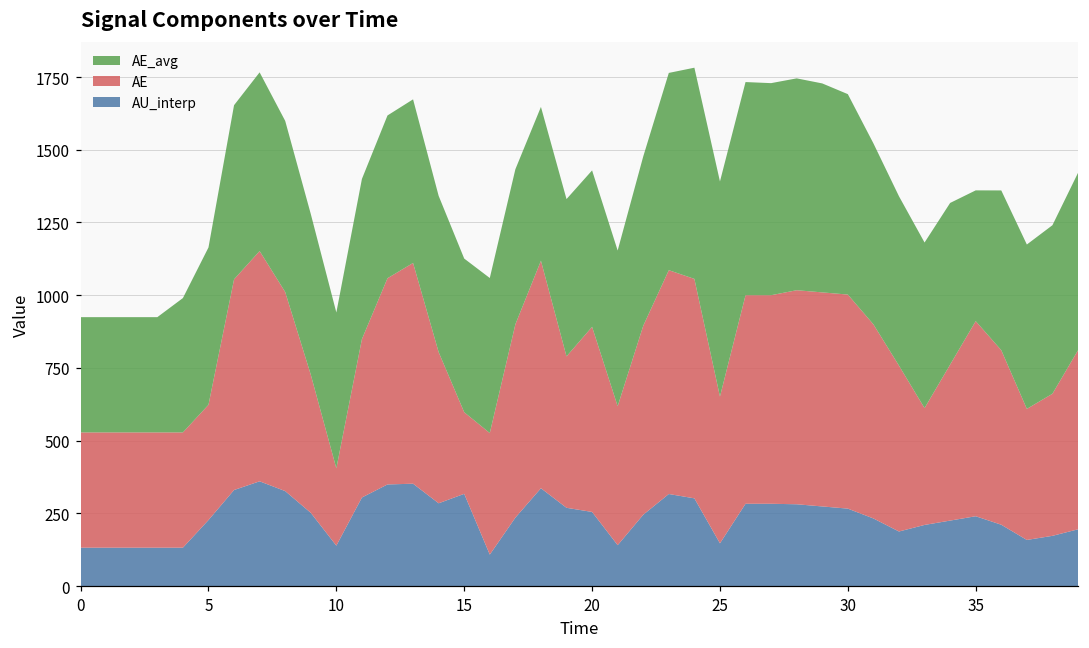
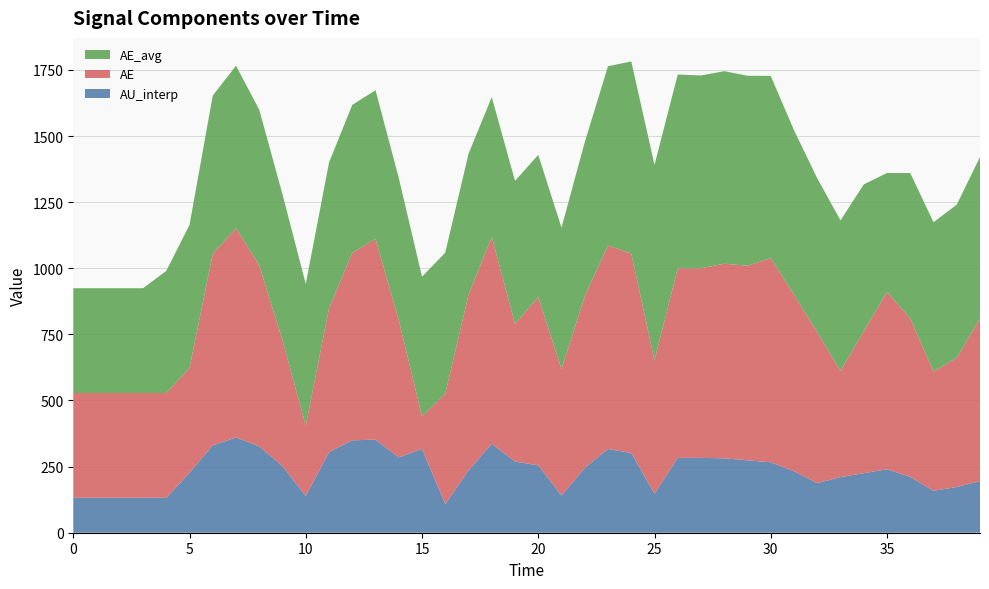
  {
    "AU_interp": {
      "0": 130,
      "5": 230,
      "10": 140,
      "15": 320,
      "20": 250,
      "25": 150,
      "30": 270,
      "35": 240
    },
    "AE": {
      "0": 400,
      "5": 400,
      "10": 270,
-     "15": 280,
+     "15": 120,
      "20": 640,
      "25": 500,
-     "30": 740,
+     "30": 770,
      "35": 670
    },
    "AE_avg": {
      "0": 400,
      "5": 540,
      "10": 540,
      "15": 530,
      "20": 540,
      "25": 740,
      "30": 690,
      "35": 450
    }
  }
